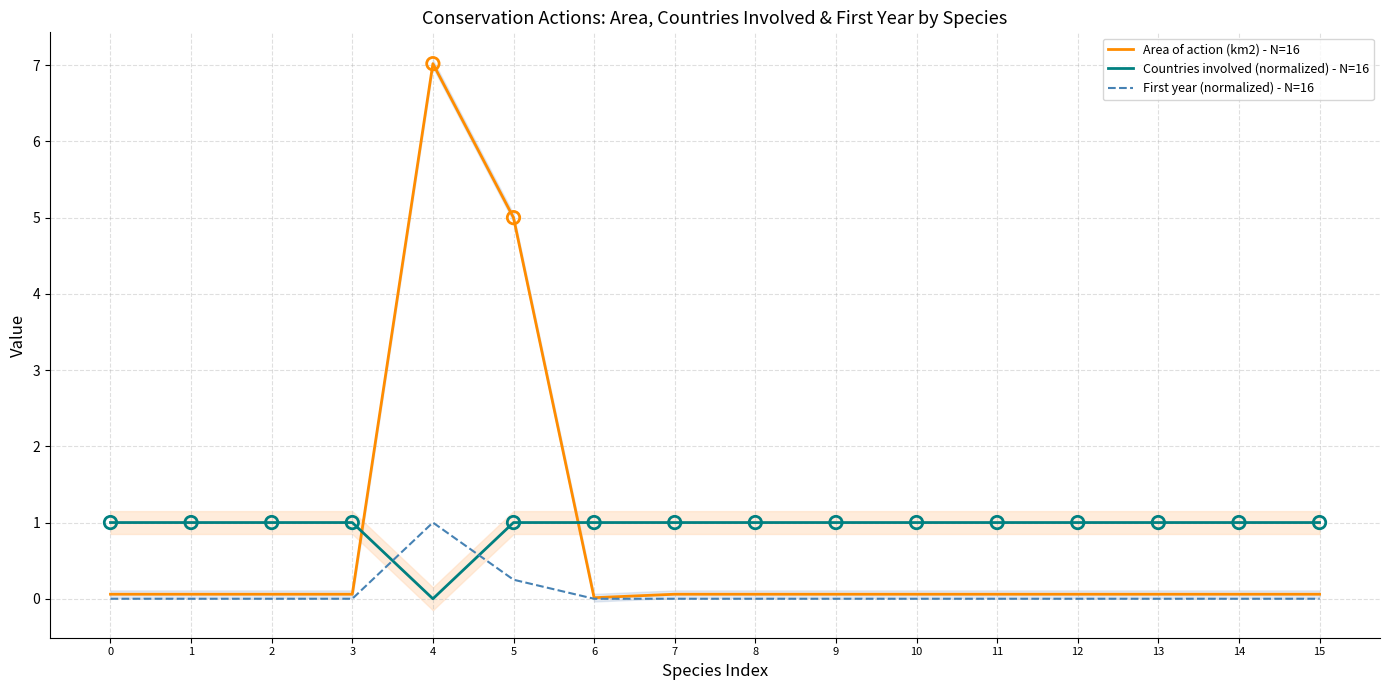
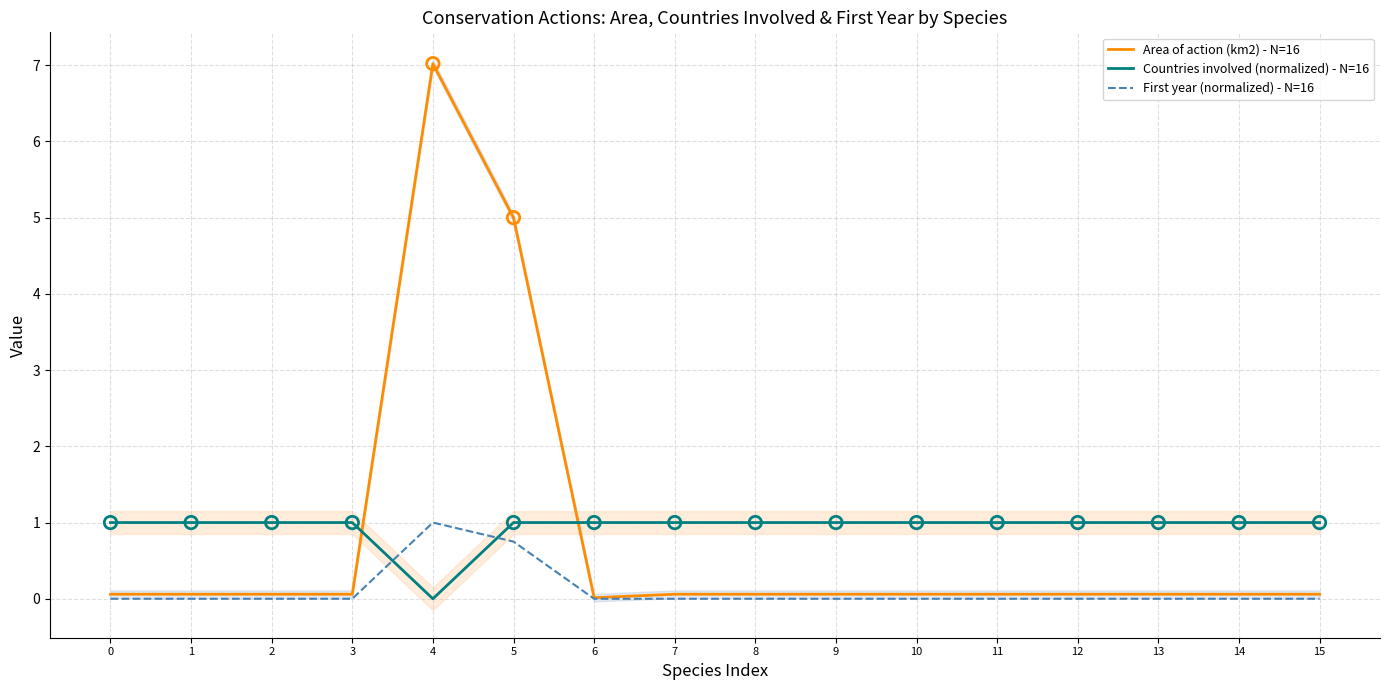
  {
    "Area of action (km2) - N=16": {
      "0": 0.1,
      "1": 0.1,
      "2": 0.1,
      "3": 0.1,
      "7": 0.1,
      "8": 0.1,
      "9": 0.1,
      "10": 0.1,
      "11": 0.1,
      "12": 0.1,
      "13": 0.1,
      "14": 0.1,
      "15": 0.1
    },
    "Countries involved (normalized) - N=16": {
      "4": 0.0
    },
    "First year (normalized) - N=16": {
      "0": 0.0,
      "1": 0.0,
      "2": 0.0,
      "3": 0.0,
      "4": 1.0,
-     "5": 0.3,
+     "5": 0.8,
      "7": 0.0,
      "8": 0.0,
      "9": 0.0,
      "10": 0.0,
      "11": 0.0,
      "12": 0.0,
      "13": 0.0,
      "14": 0.0,
      "15": 0.0
    }
  }
